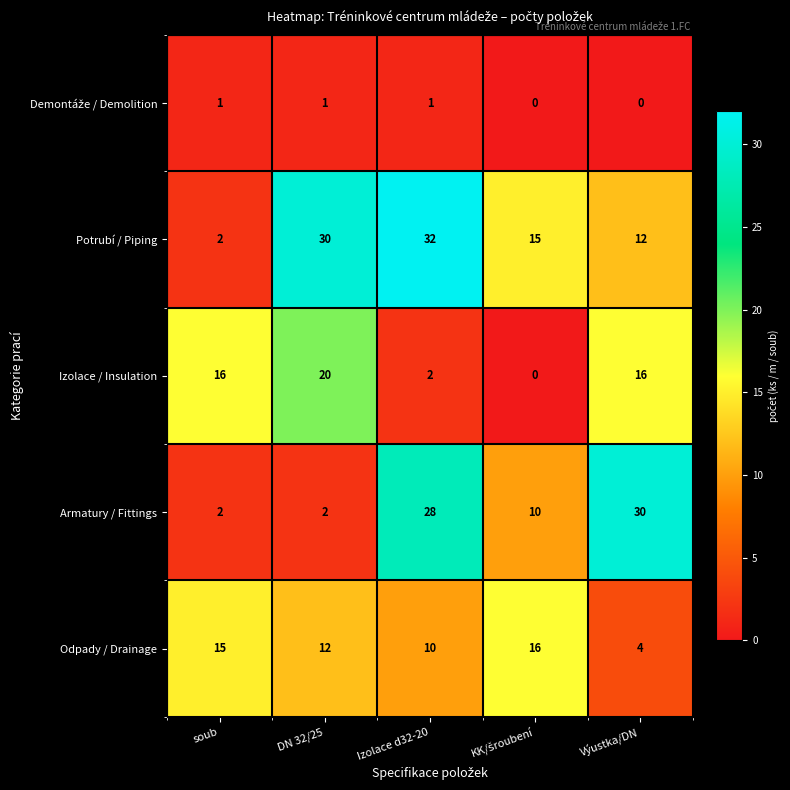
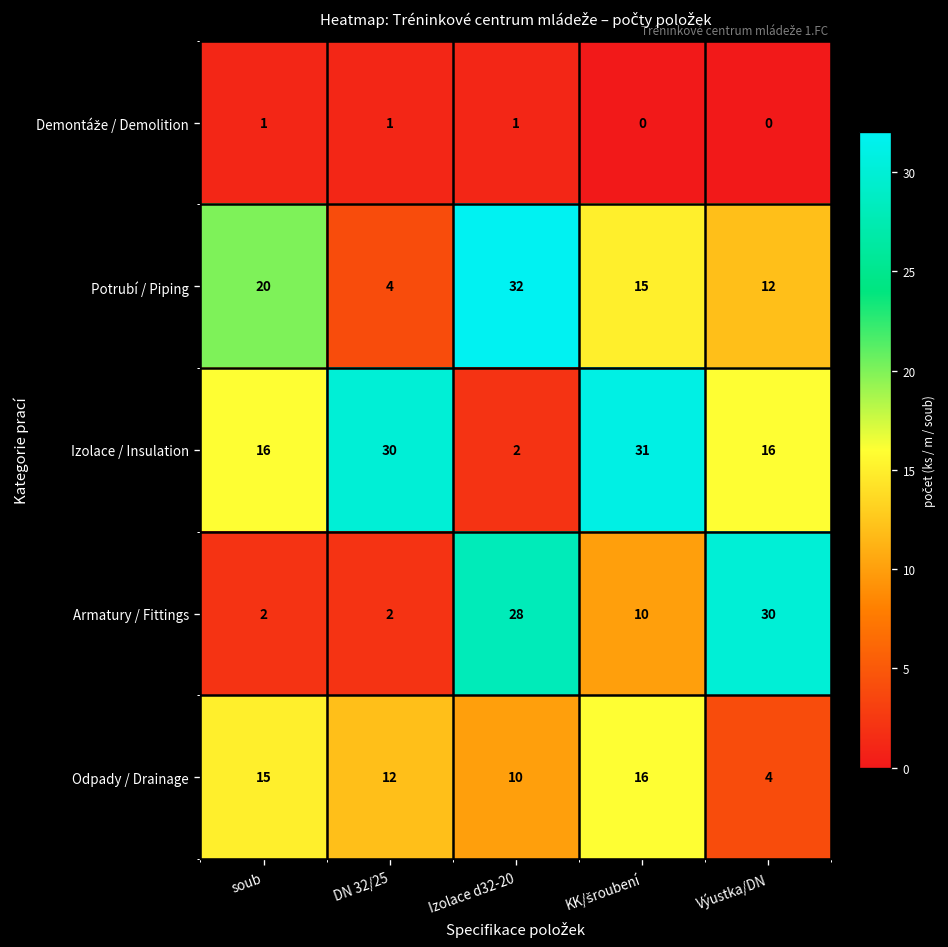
  {
    "Demontáže / Demolition": {
      "soub": 1,
      "DN 32/25": 1,
      "Izolace d32-20": 1,
      "KK/šroubení": 0,
      "Výustka/DN": 0
    },
    "Potrubí / Piping": {
-     "soub": 2,
-     "DN 32/25": 30,
+     "soub": 20,
+     "DN 32/25": 4,
      "Izolace d32-20": 32,
      "KK/šroubení": 15,
      "Výustka/DN": 12
    },
    "Izolace / Insulation": {
      "soub": 16,
-     "DN 32/25": 20,
+     "DN 32/25": 30,
      "Izolace d32-20": 2,
-     "KK/šroubení": 0,
+     "KK/šroubení": 31,
      "Výustka/DN": 16
    },
    "Armatury / Fittings": {
      "soub": 2,
      "DN 32/25": 2,
      "Izolace d32-20": 28,
      "KK/šroubení": 10,
      "Výustka/DN": 30
    },
    "Odpady / Drainage": {
      "soub": 15,
      "DN 32/25": 12,
      "Izolace d32-20": 10,
      "KK/šroubení": 16,
      "Výustka/DN": 4
    }
  }
